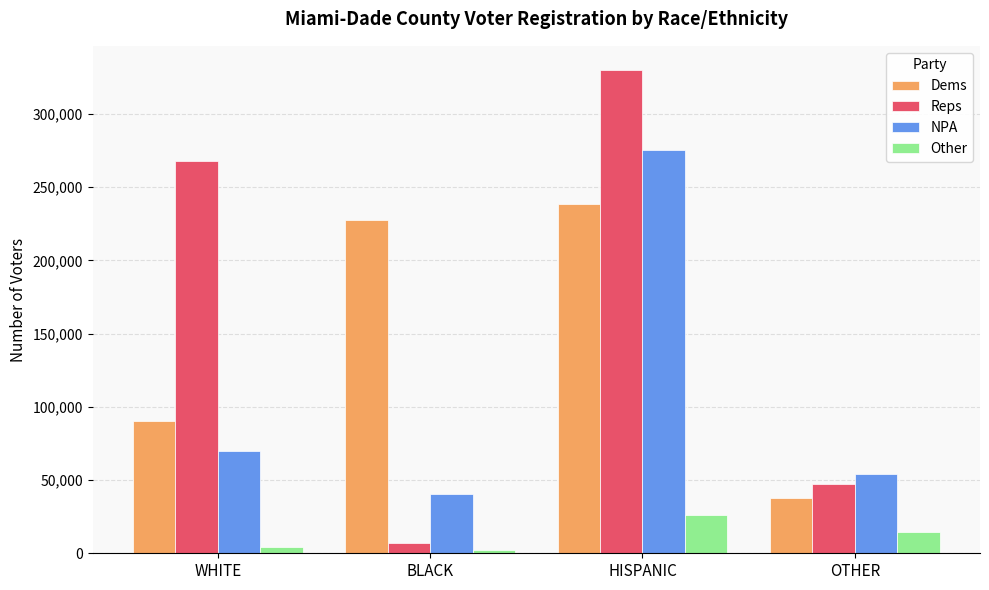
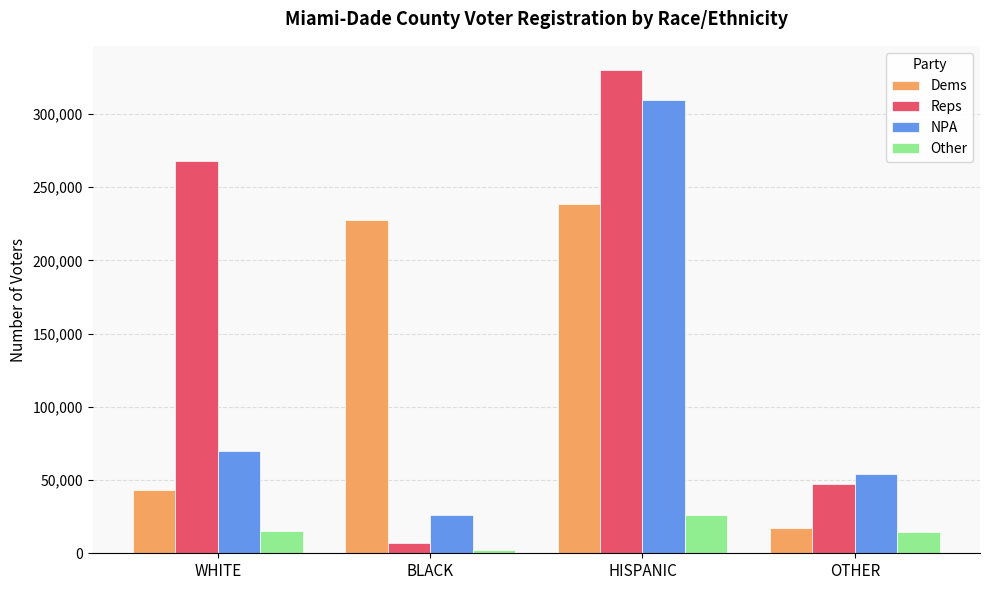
  {
    "Dems": {
-     "WHITE": "90,000",
+     "WHITE": "43,000",
      "BLACK": "228,000",
      "HISPANIC": "238,000",
-     "OTHER": "38,000"
+     "OTHER": "17,000"
    },
    "Reps": {
      "WHITE": "268,000",
      "BLACK": "7,000",
      "HISPANIC": "330,000",
      "OTHER": "47,000"
    },
    "NPA": {
      "WHITE": "70,000",
-     "BLACK": "40,000",
-     "HISPANIC": "275,000",
+     "BLACK": "26,000",
+     "HISPANIC": "309,000",
      "OTHER": "54,000"
    },
    "Other": {
-     "WHITE": "5,000",
+     "WHITE": "15,000",
      "BLACK": "2,000",
      "HISPANIC": "26,000",
      "OTHER": "15,000"
    }
  }
